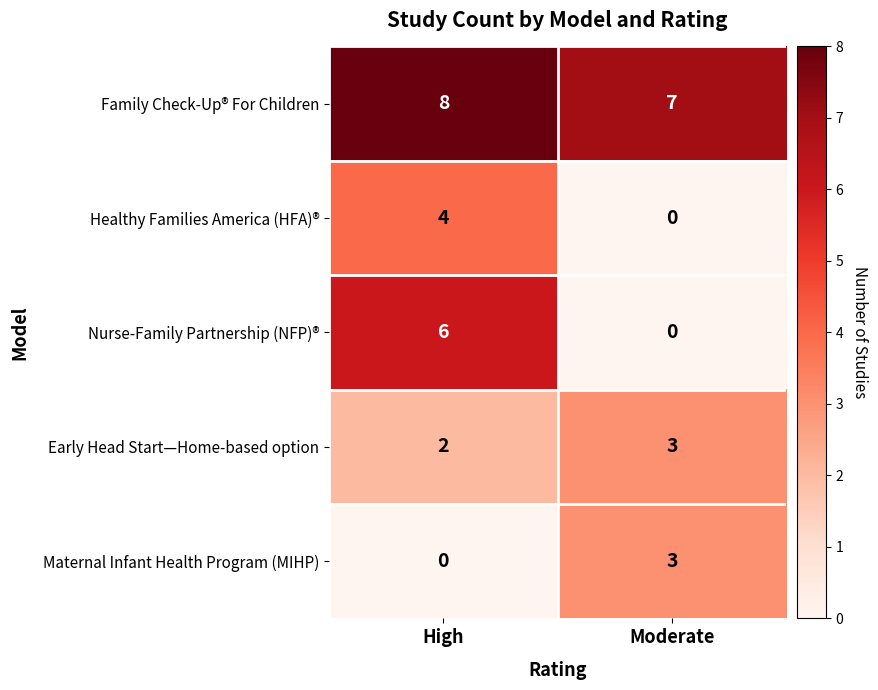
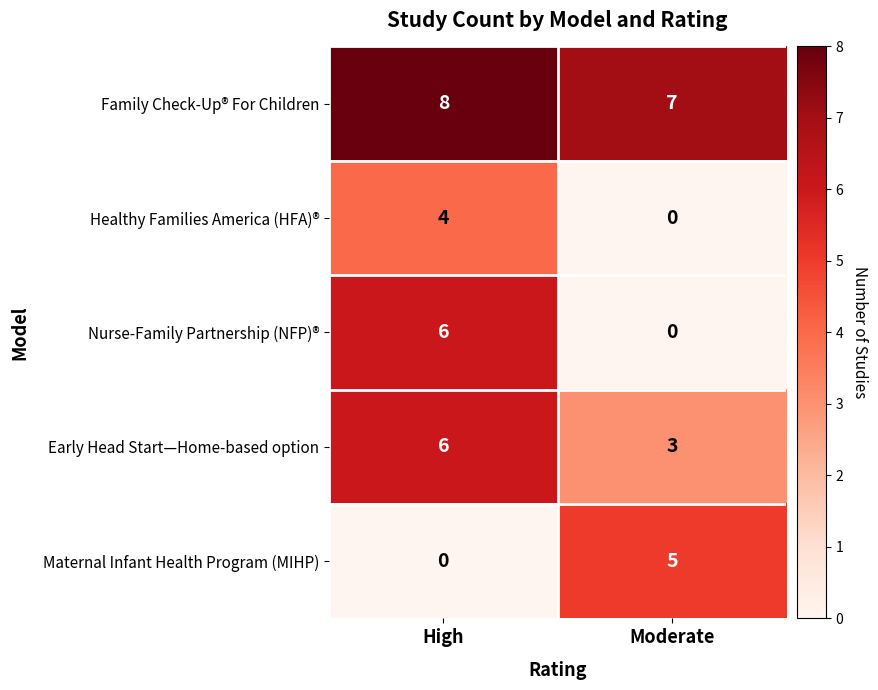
  {
    "Family Check-Up® For Children": {
      "High": 8,
      "Moderate": 7
    },
    "Healthy Families America (HFA)®": {
      "High": 4,
      "Moderate": 0
    },
    "Nurse-Family Partnership (NFP)®": {
      "High": 6,
      "Moderate": 0
    },
    "Early Head Start—Home-based option": {
-     "High": 2,
+     "High": 6,
      "Moderate": 3
    },
    "Maternal Infant Health Program (MIHP)": {
      "High": 0,
-     "Moderate": 3
+     "Moderate": 5
    }
  }
